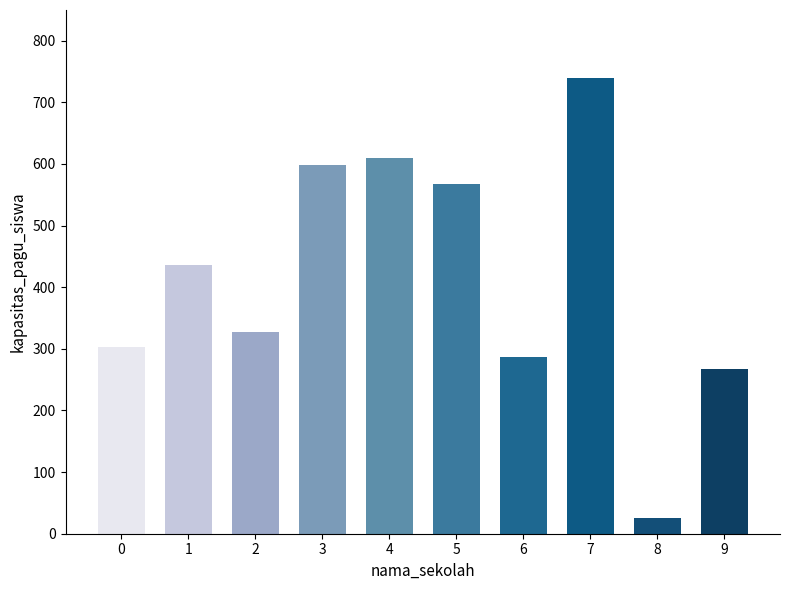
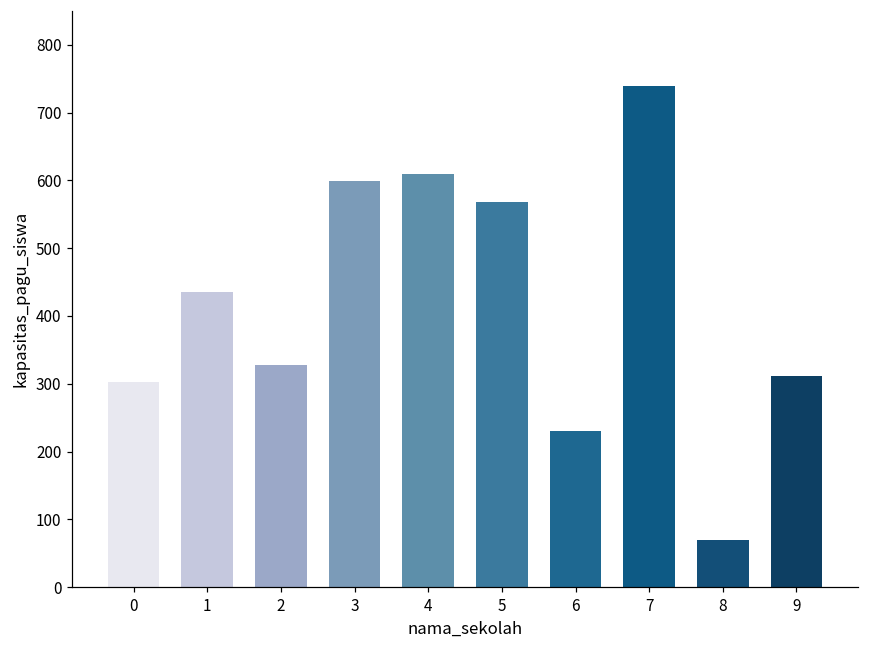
  {
    "0": 300,
    "1": 440,
    "2": 330,
    "3": 600,
    "4": 610,
    "5": 570,
-   "6": 290,
+   "6": 230,
    "7": 740,
-   "8": 30,
-   "9": 270
+   "8": 70,
+   "9": 310
  }
